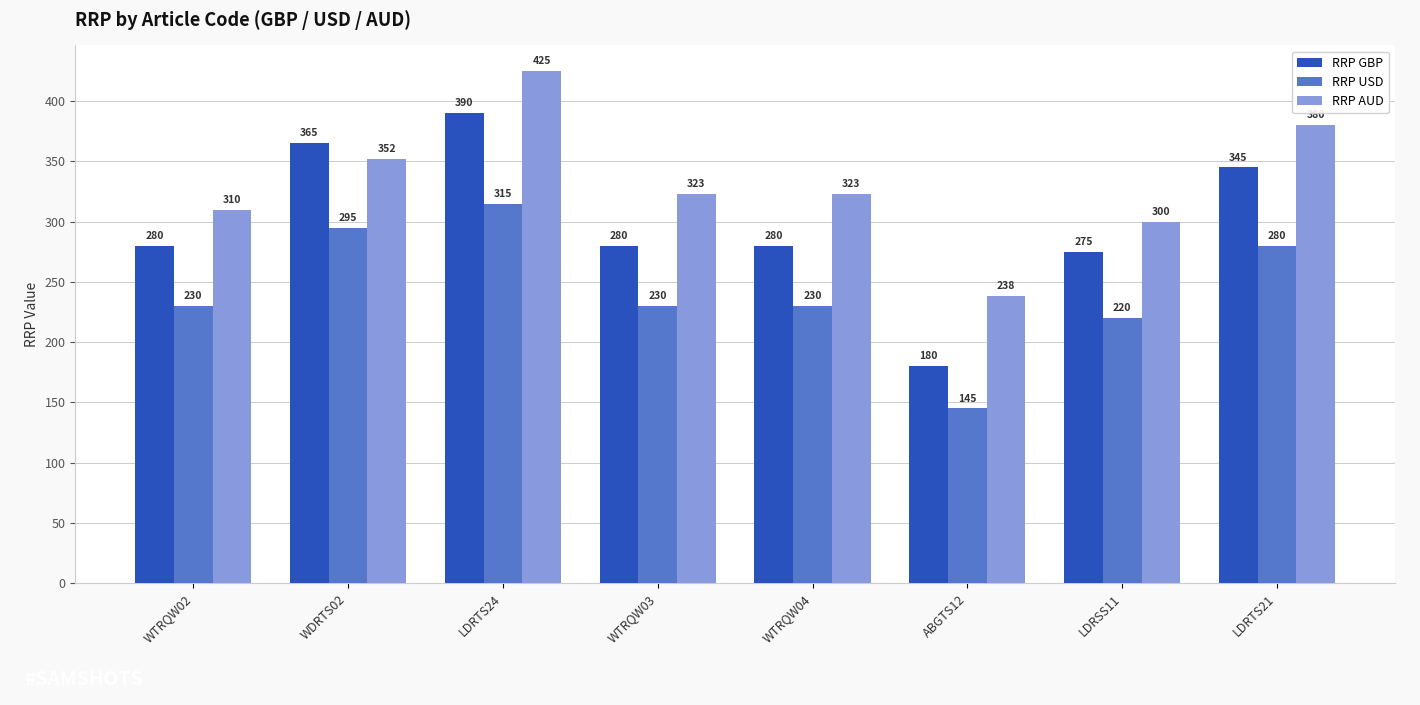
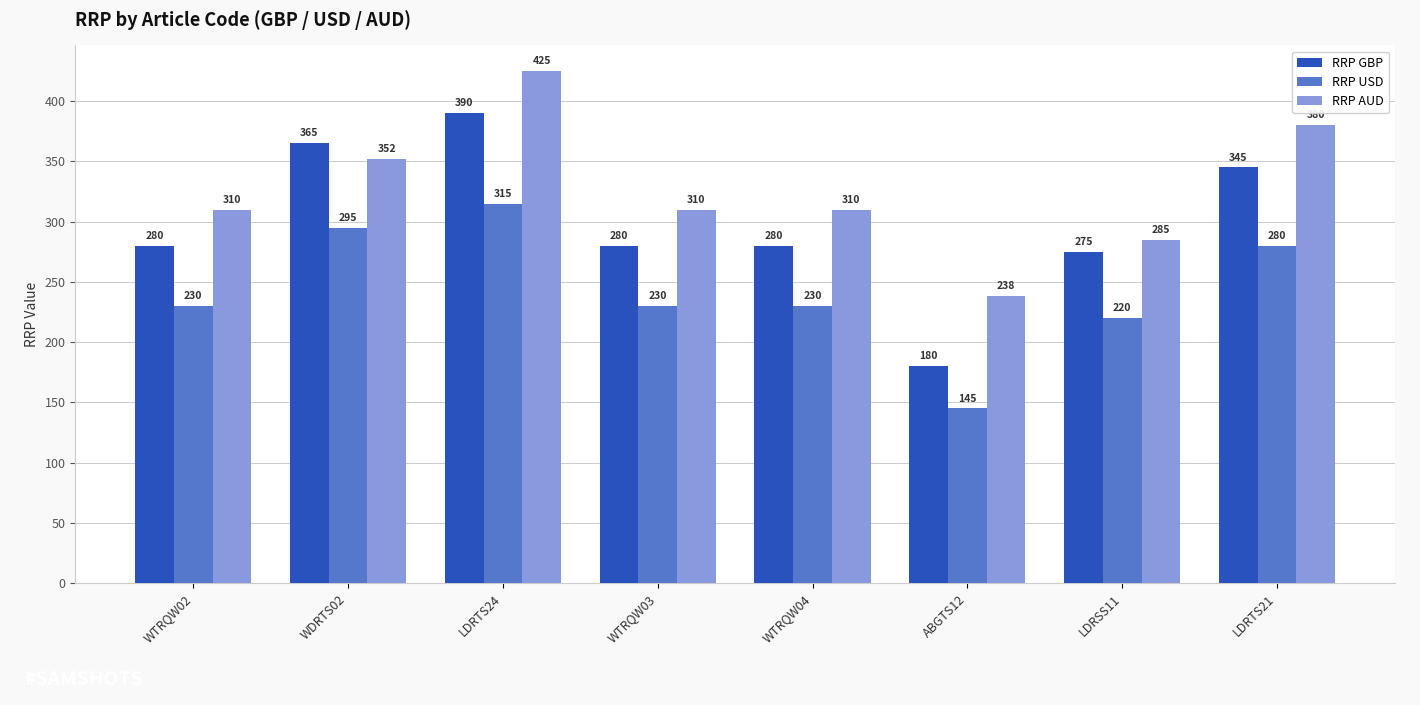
  {
    "RRP AUD": {
      "WTRQW02": 310,
      "WDRTS02": 352,
      "LDRTS24": 425,
-     "WTRQW03": 323,
-     "WTRQW04": 323,
+     "WTRQW03": 310,
+     "WTRQW04": 310,
      "ABGTS12": 238,
-     "LDRSS11": 300
+     "LDRSS11": 285
    }
  }
